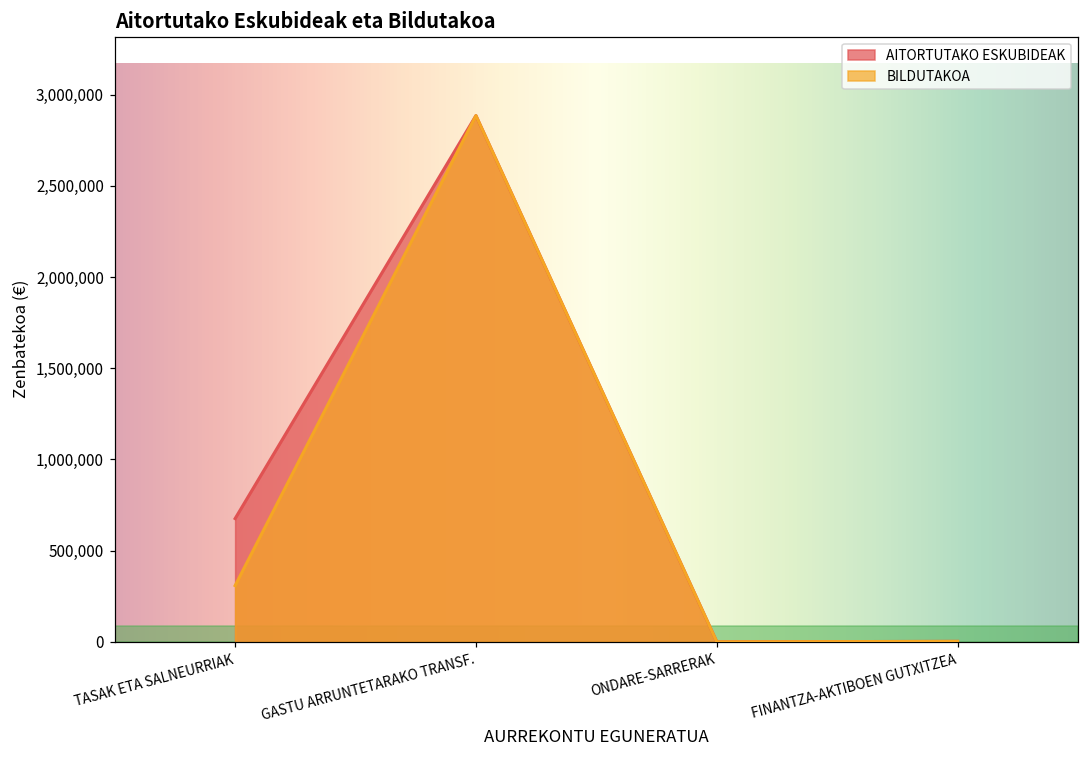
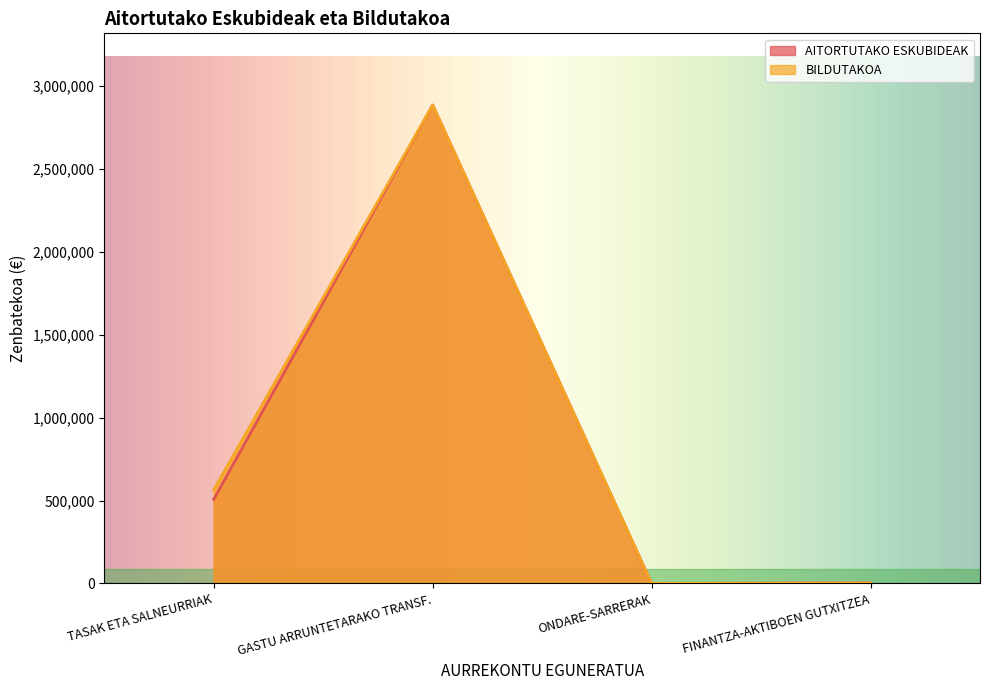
  {
    "AITORTUTAKO ESKUBIDEAK": {
-     "TASAK ETA SALNEURRIAK": "680,000"
+     "TASAK ETA SALNEURRIAK": "510,000"
    },
    "BILDUTAKOA": {
-     "TASAK ETA SALNEURRIAK": "310,000"
+     "TASAK ETA SALNEURRIAK": "560,000"
    }
  }
